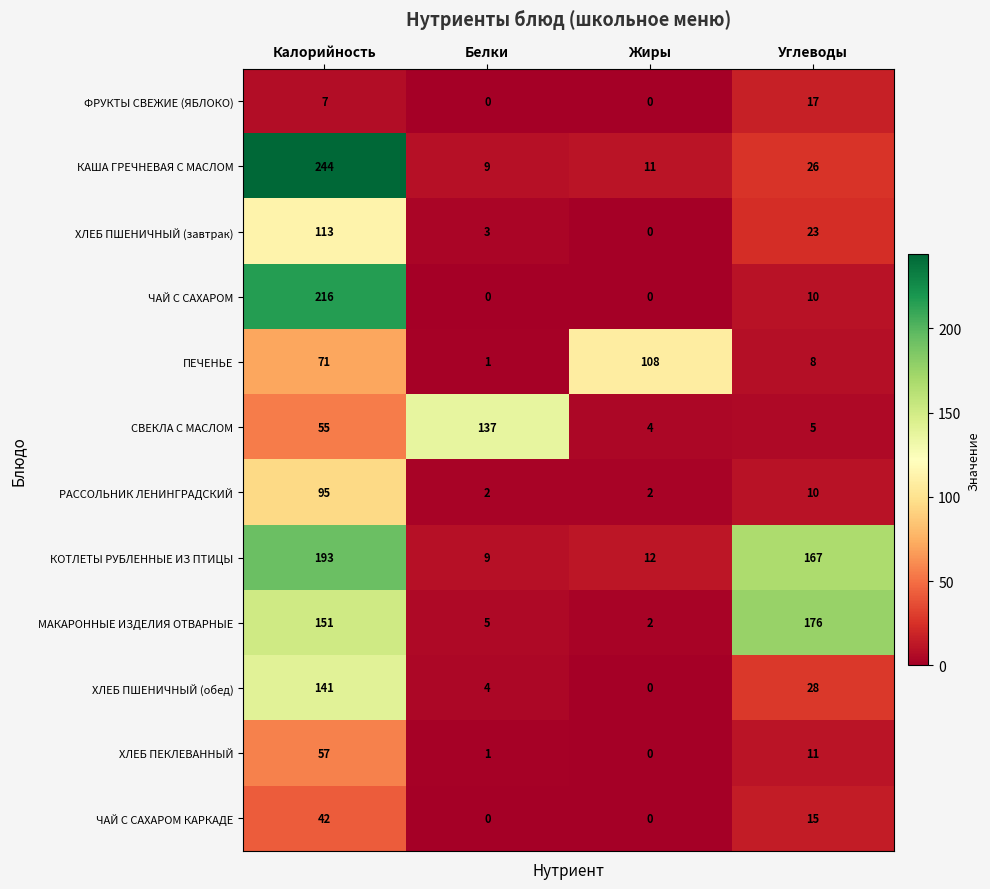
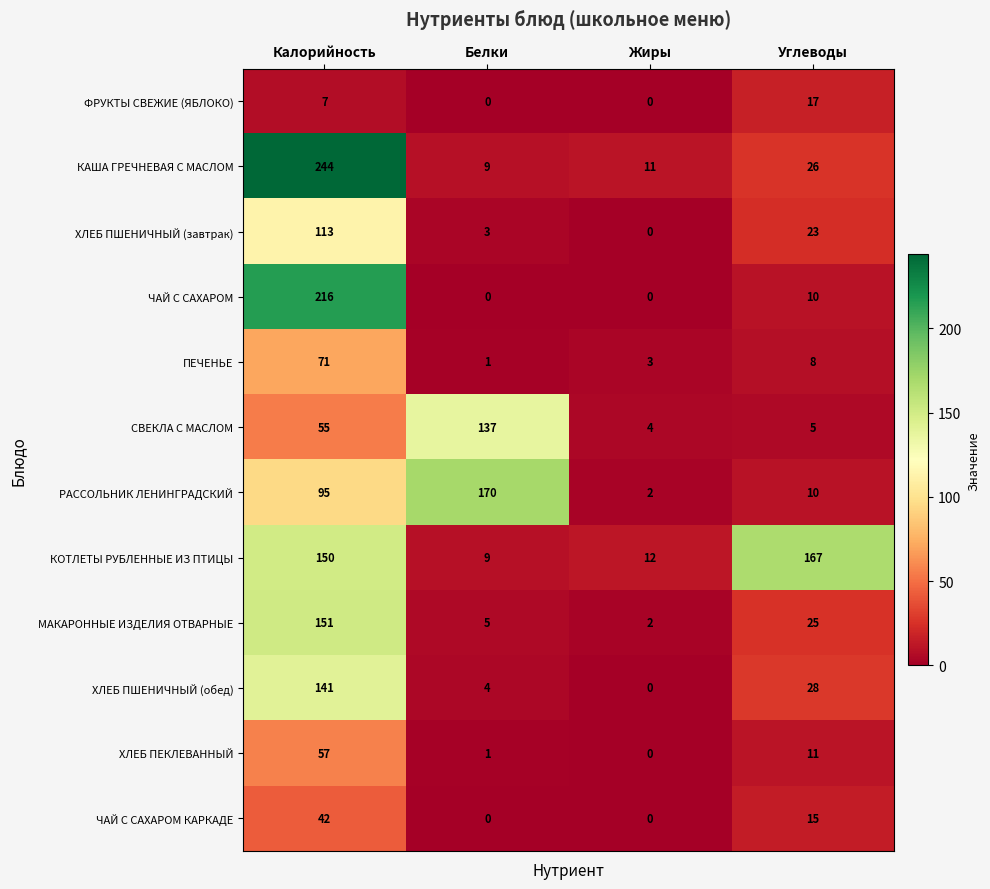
  {
    "ФРУКТЫ СВЕЖИЕ (ЯБЛОКО)": {
      "Калорийность": 7,
      "Белки": 0,
      "Жиры": 0,
      "Углеводы": 17
    },
    "КАША ГРЕЧНЕВАЯ С МАСЛОМ": {
      "Калорийность": 244,
      "Белки": 9,
      "Жиры": 11,
      "Углеводы": 26
    },
    "ХЛЕБ ПШЕНИЧНЫЙ (завтрак)": {
      "Калорийность": 113,
      "Белки": 3,
      "Жиры": 0,
      "Углеводы": 23
    },
    "ЧАЙ С САХАРОМ": {
      "Калорийность": 216,
      "Белки": 0,
      "Жиры": 0,
      "Углеводы": 10
    },
    "ПЕЧЕНЬЕ": {
      "Калорийность": 71,
      "Белки": 1,
-     "Жиры": 108,
+     "Жиры": 3,
      "Углеводы": 8
    },
    "СВЕКЛА С МАСЛОМ": {
      "Калорийность": 55,
      "Белки": 137,
      "Жиры": 4,
      "Углеводы": 5
    },
    "РАССОЛЬНИК ЛЕНИНГРАДСКИЙ": {
      "Калорийность": 95,
-     "Белки": 2,
+     "Белки": 170,
      "Жиры": 2,
      "Углеводы": 10
    },
    "КОТЛЕТЫ РУБЛЕННЫЕ ИЗ ПТИЦЫ": {
-     "Калорийность": 193,
+     "Калорийность": 150,
      "Белки": 9,
      "Жиры": 12,
      "Углеводы": 167
    },
    "МАКАРОННЫЕ ИЗДЕЛИЯ ОТВАРНЫЕ": {
      "Калорийность": 151,
      "Белки": 5,
      "Жиры": 2,
-     "Углеводы": 176
+     "Углеводы": 25
    },
    "ХЛЕБ ПШЕНИЧНЫЙ (обед)": {
      "Калорийность": 141,
      "Белки": 4,
      "Жиры": 0,
      "Углеводы": 28
    },
    "ХЛЕБ ПЕКЛЕВАННЫЙ": {
      "Калорийность": 57,
      "Белки": 1,
      "Жиры": 0,
      "Углеводы": 11
    },
    "ЧАЙ С САХАРОМ КАРКАДЕ": {
      "Калорийность": 42,
      "Белки": 0,
      "Жиры": 0,
      "Углеводы": 15
    }
  }
